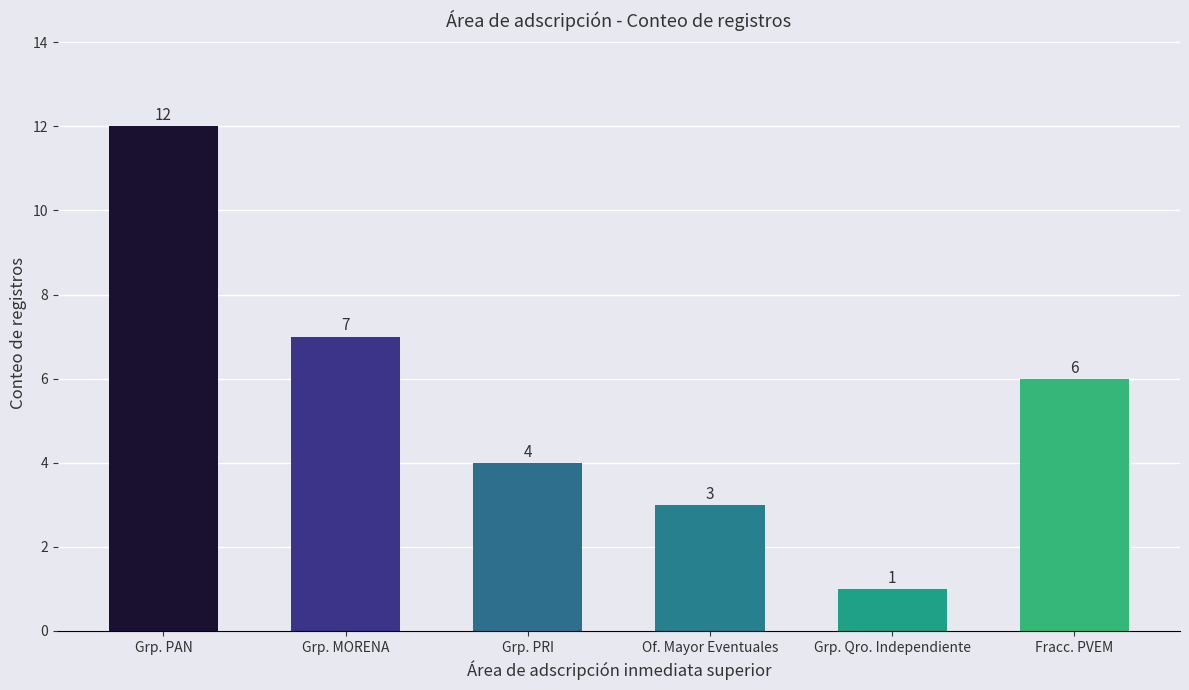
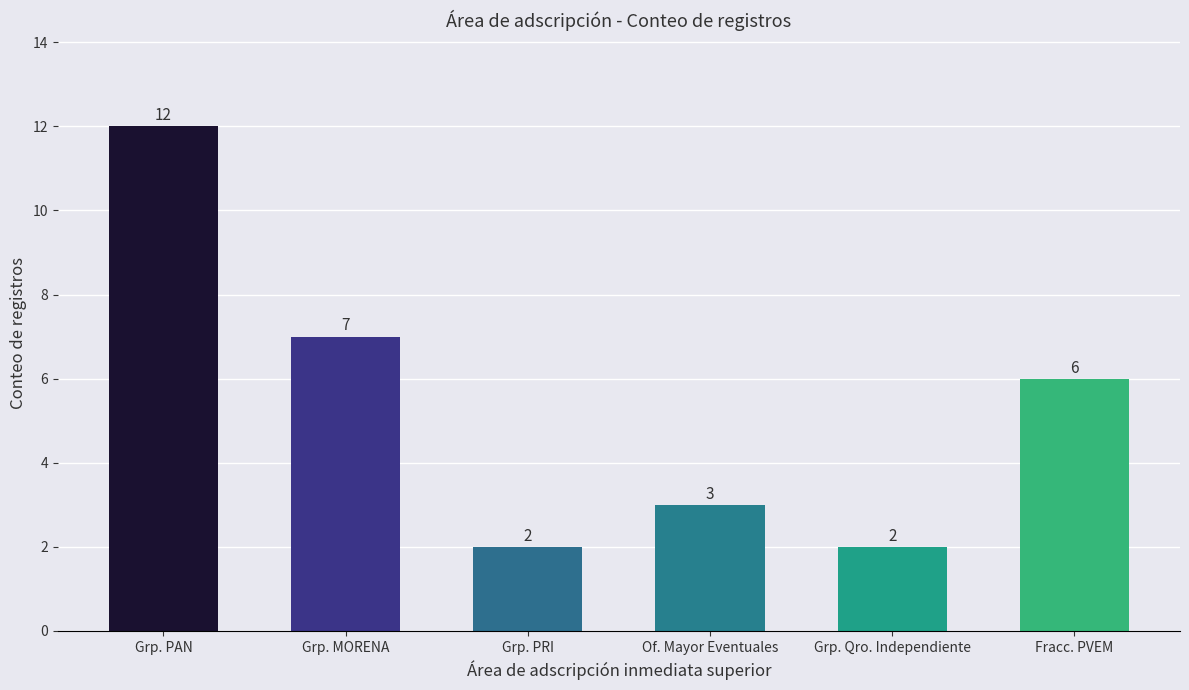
  {
    "Grp. PAN": 12,
    "Grp. MORENA": 7,
-   "Grp. PRI": 4,
+   "Grp. PRI": 2,
    "Of. Mayor Eventuales": 3,
-   "Grp. Qro. Independiente": 1,
+   "Grp. Qro. Independiente": 2,
    "Fracc. PVEM": 6
  }
